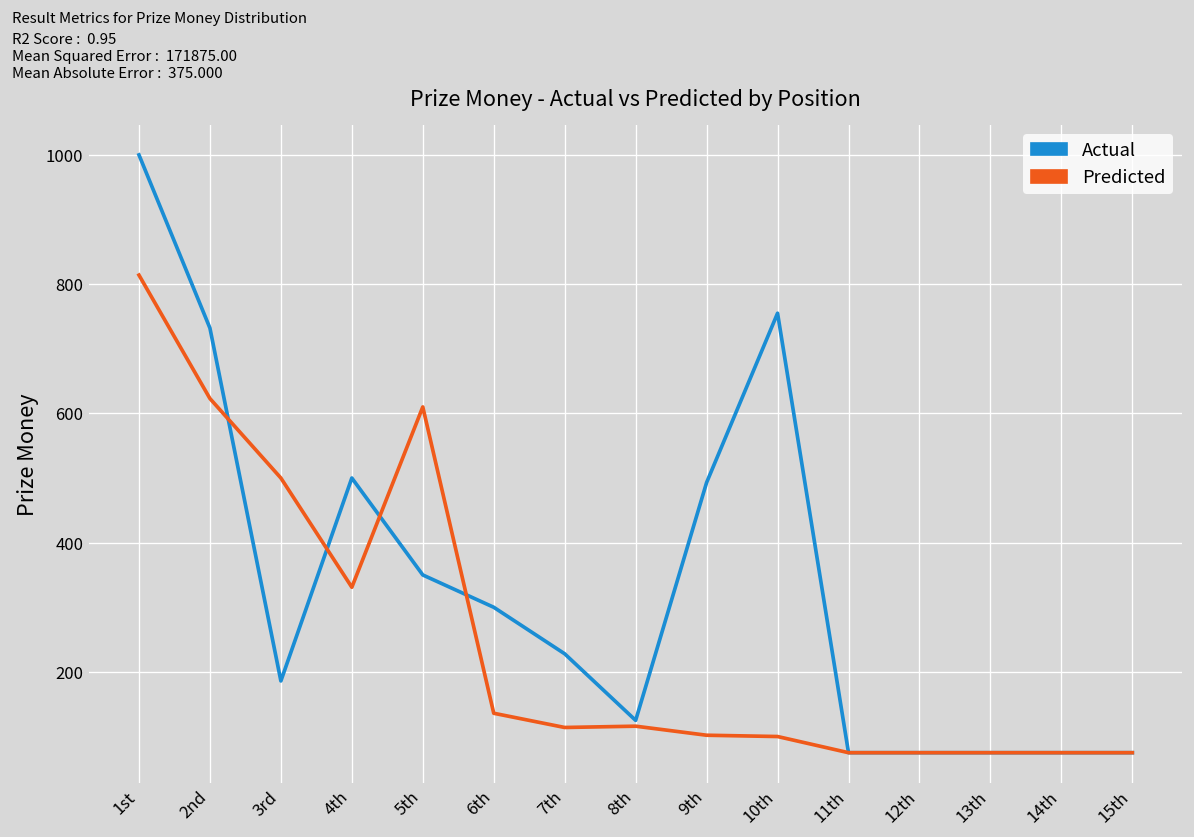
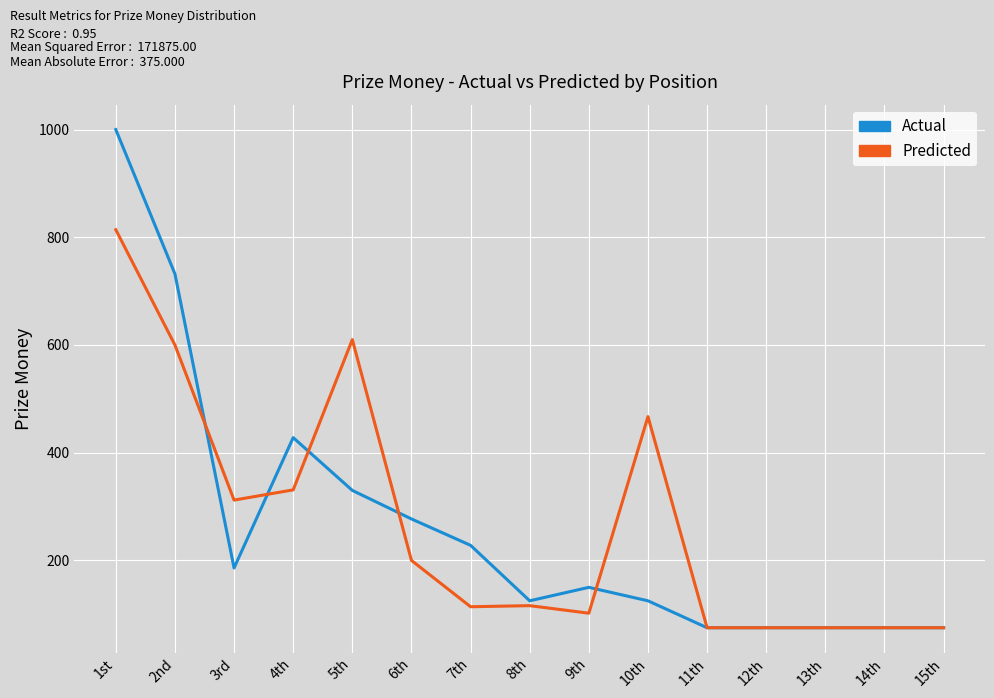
  {
    "Actual": {
      "1st": 1000,
      "2nd": 730,
      "3rd": 190,
-     "4th": 500,
-     "5th": 350,
-     "6th": 300,
+     "4th": 430,
+     "5th": 330,
+     "6th": 280,
      "7th": 230,
      "8th": 130,
-     "9th": 490,
-     "10th": 760
+     "9th": 150,
+     "10th": 130
    },
    "Predicted": {
      "1st": 810,
-     "2nd": 620,
-     "3rd": 500,
+     "2nd": 600,
+     "3rd": 310,
      "4th": 330,
      "5th": 610,
-     "6th": 140,
+     "6th": 200,
      "7th": 110,
      "8th": 120,
      "9th": 100,
-     "10th": 100
+     "10th": 470
    }
  }
